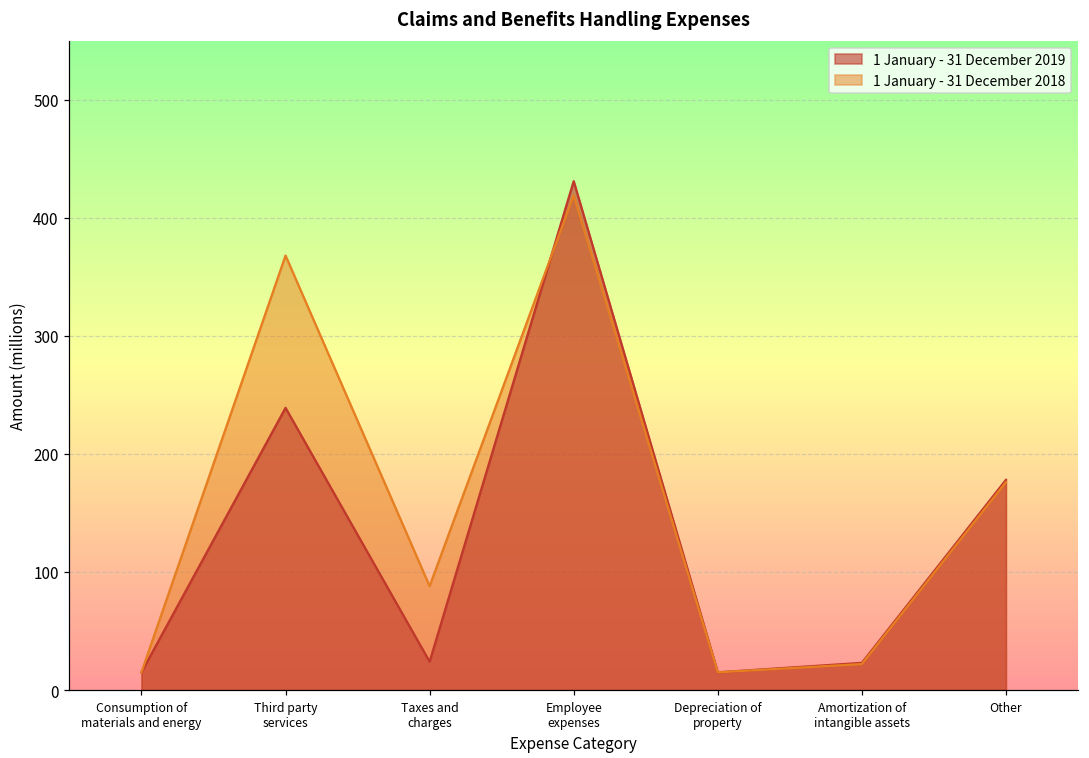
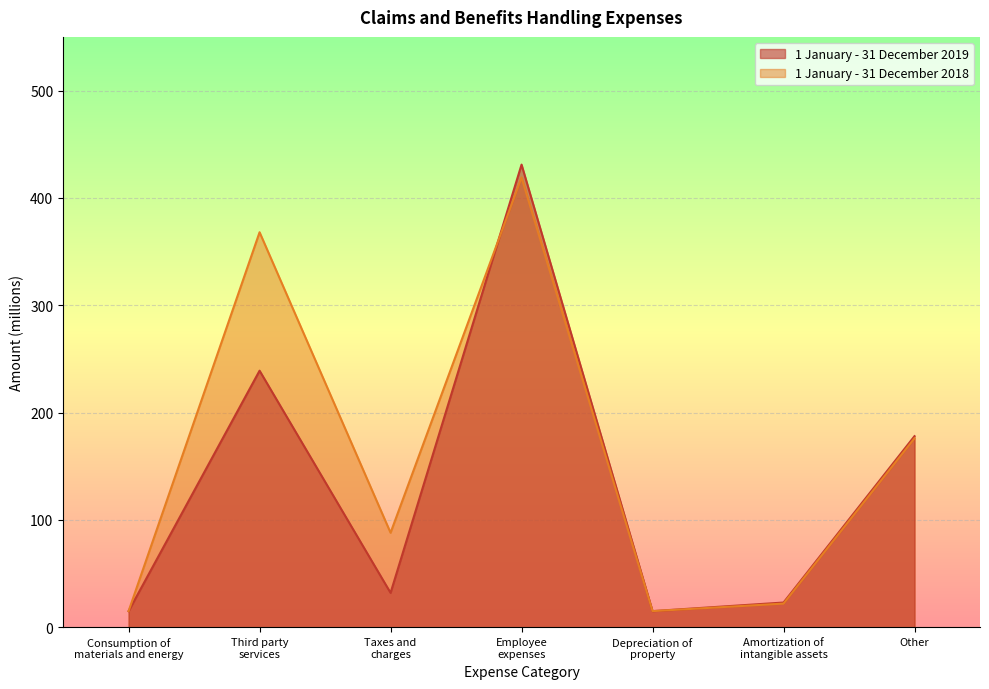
  {
    "1 January - 31 December 2019": {
      "Third party services": 239,
-     "Taxes and charges": 24,
+     "Taxes and charges": 32,
      "Employee expenses": 431
    },
    "1 January - 31 December 2018": {
      "Third party services": 368,
      "Taxes and charges": 88,
      "Employee expenses": 419
    }
  }
